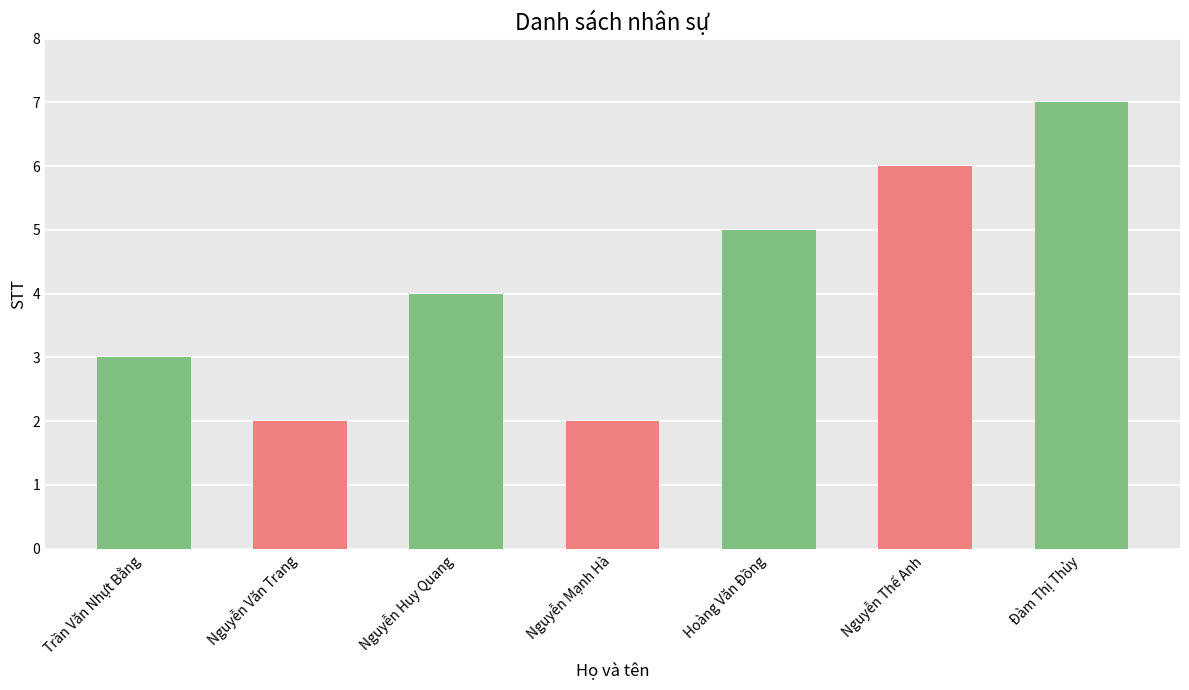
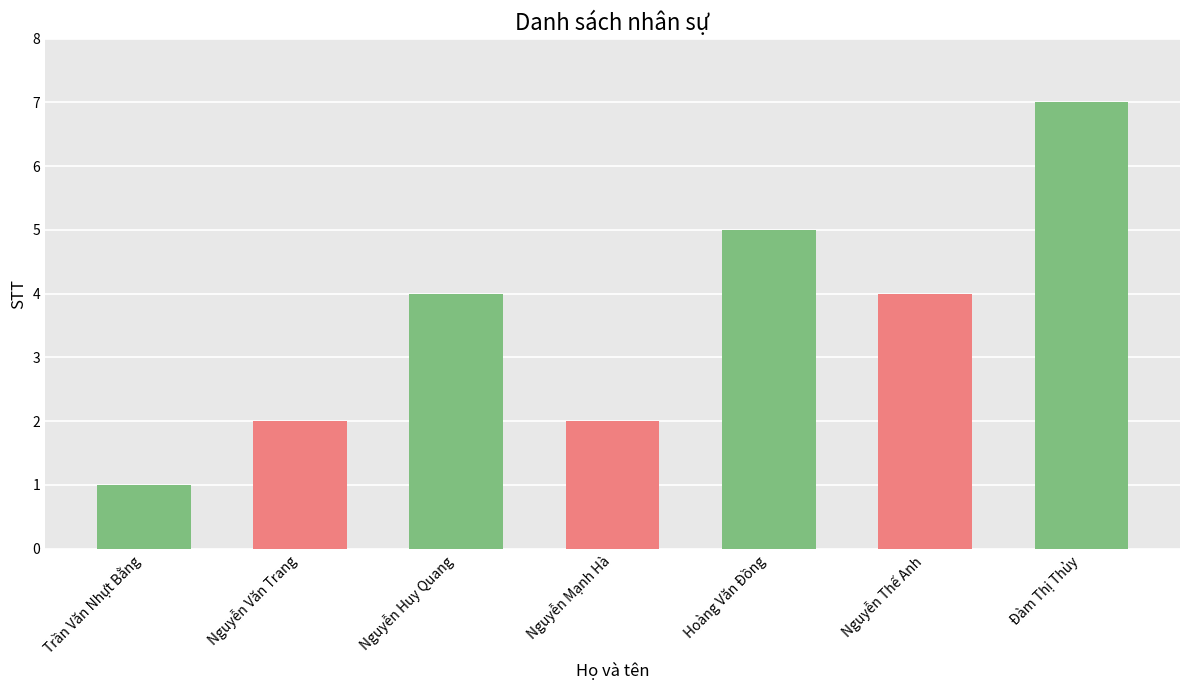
  {
-   "Trần Văn Nhựt Bằng": 3,
+   "Trần Văn Nhựt Bằng": 1,
    "Nguyễn Văn Trang": 2,
    "Nguyễn Huy Quang": 4,
    "Nguyễn Mạnh Hà": 2,
    "Hoàng Văn Đồng": 5,
-   "Nguyễn Thế Anh": 6,
+   "Nguyễn Thế Anh": 4,
    "Đàm Thị Thủy": 7
  }
